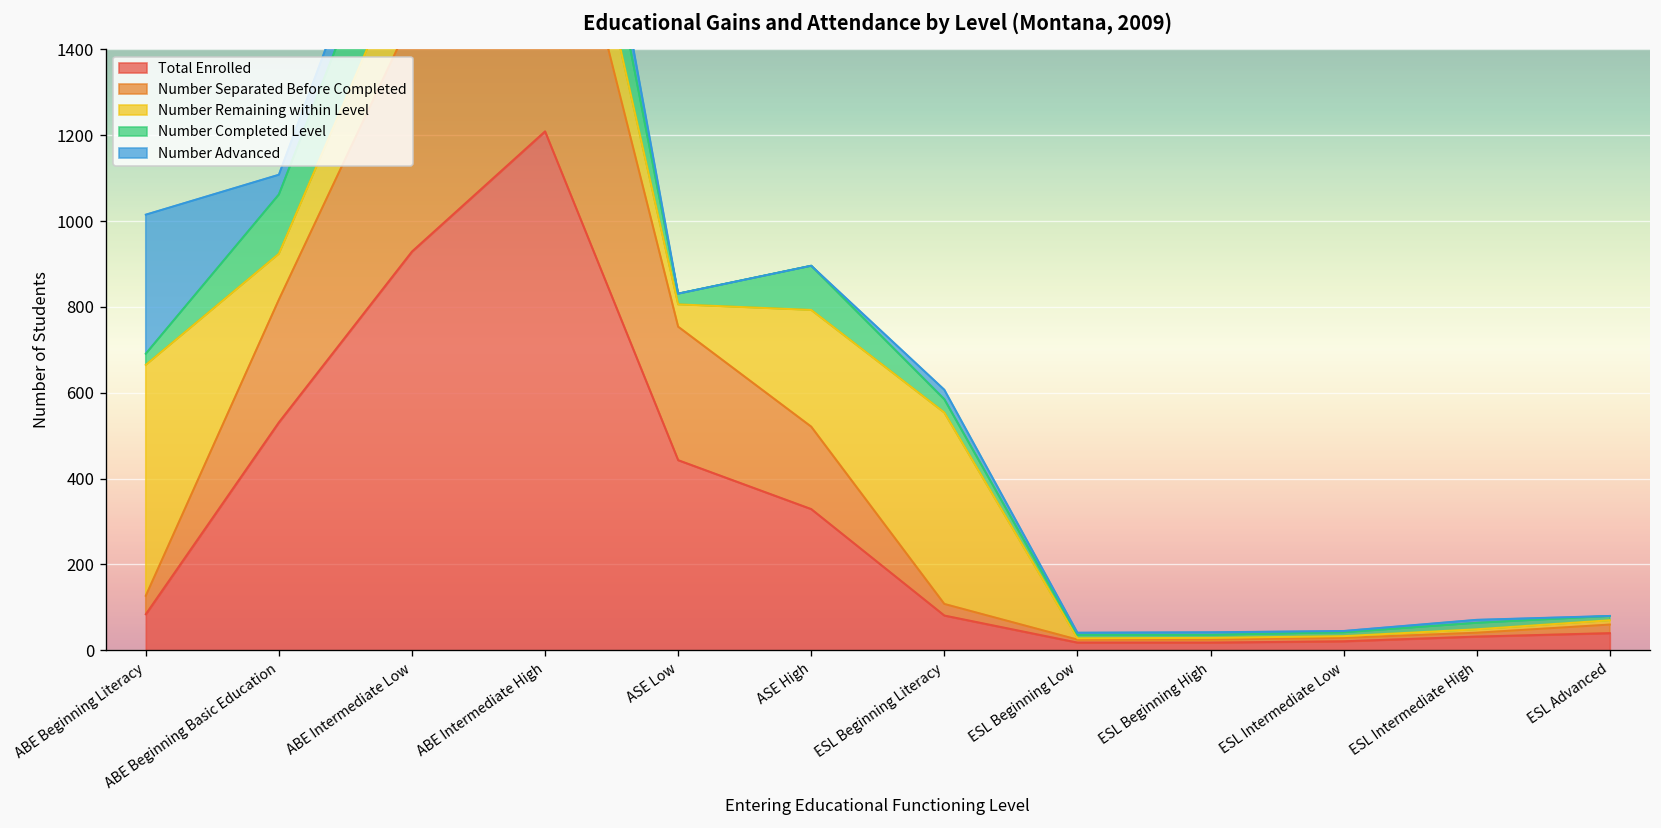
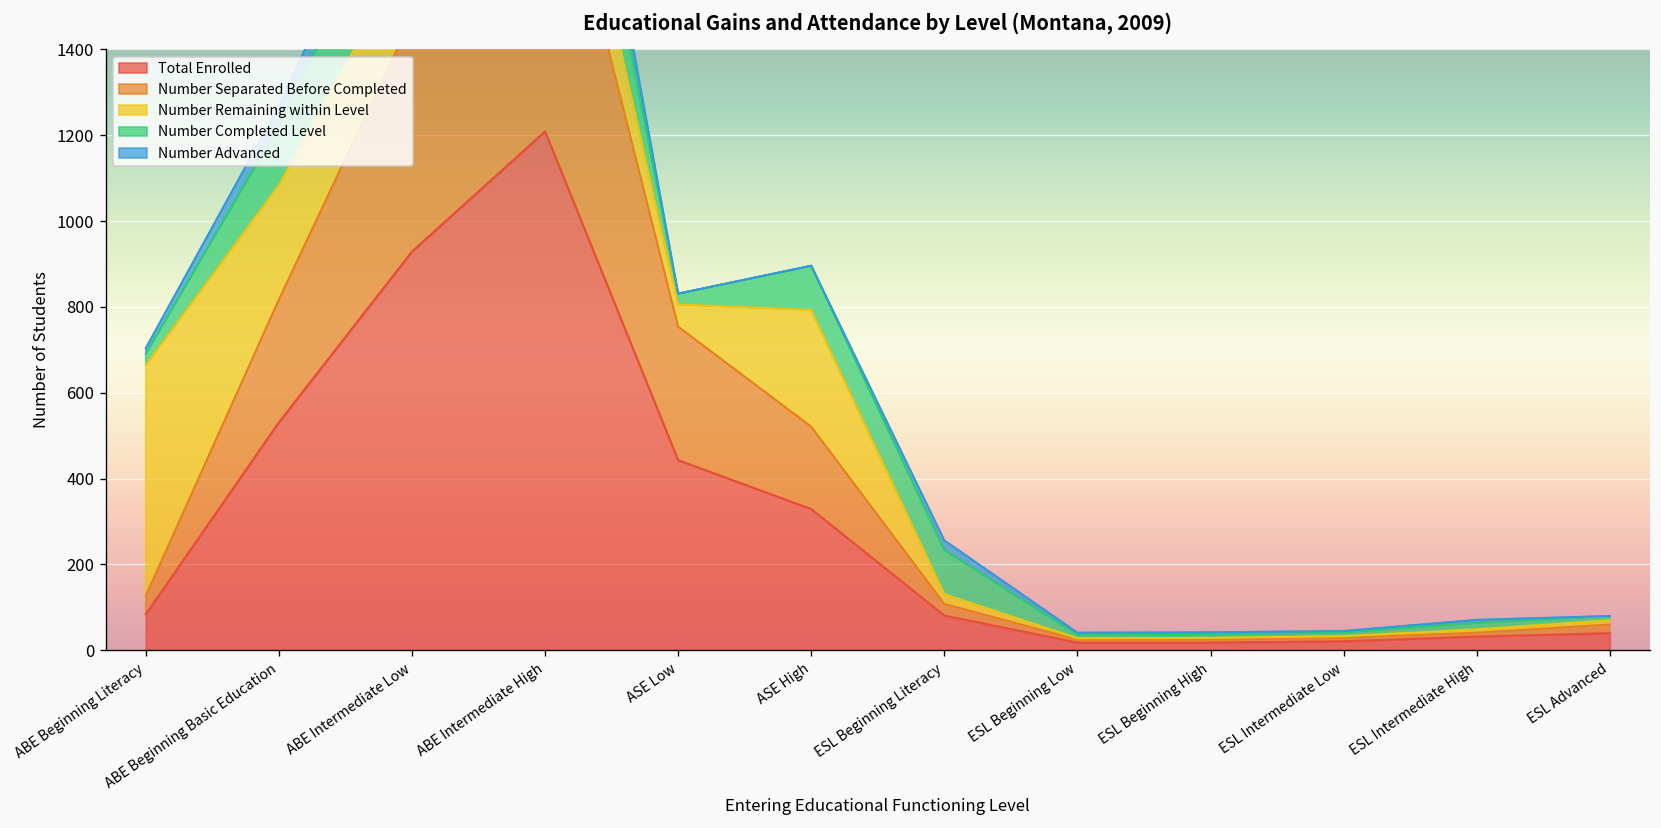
  {
    "Number Remaining within Level": {
      "ABE Beginning Literacy": 540,
-     "ABE Beginning Basic Education": 110,
+     "ABE Beginning Basic Education": 270,
      "ASE Low": 50,
      "ASE High": 270,
-     "ESL Beginning Literacy": 450,
+     "ESL Beginning Literacy": 20,
      "ESL Intermediate High": 10,
      "ESL Advanced": 10
    },
    "Number Completed Level": {
      "ABE Beginning Literacy": 30,
-     "ESL Beginning Literacy": 30
+     "ESL Beginning Literacy": 100
    },
    "Number Advanced": {
-     "ABE Beginning Literacy": 320,
+     "ABE Beginning Literacy": 10,
      "ESL Beginning Literacy": 20
    }
  }
